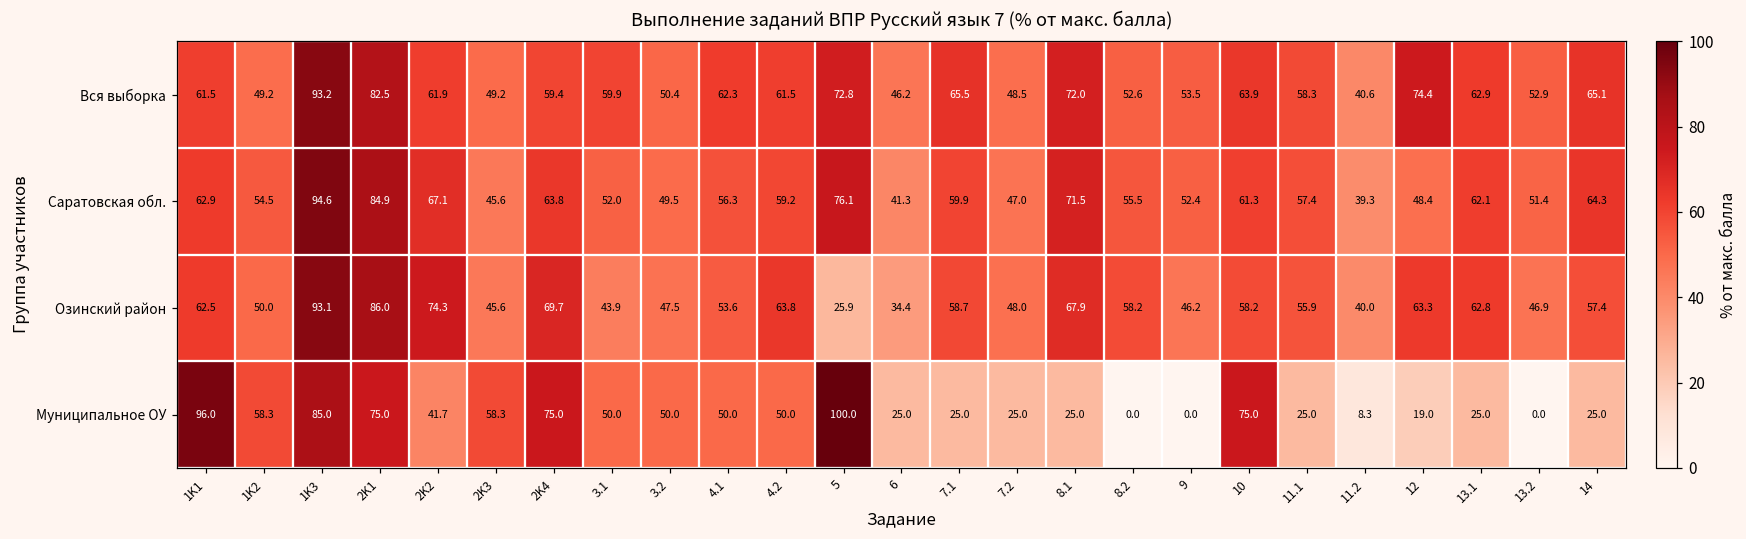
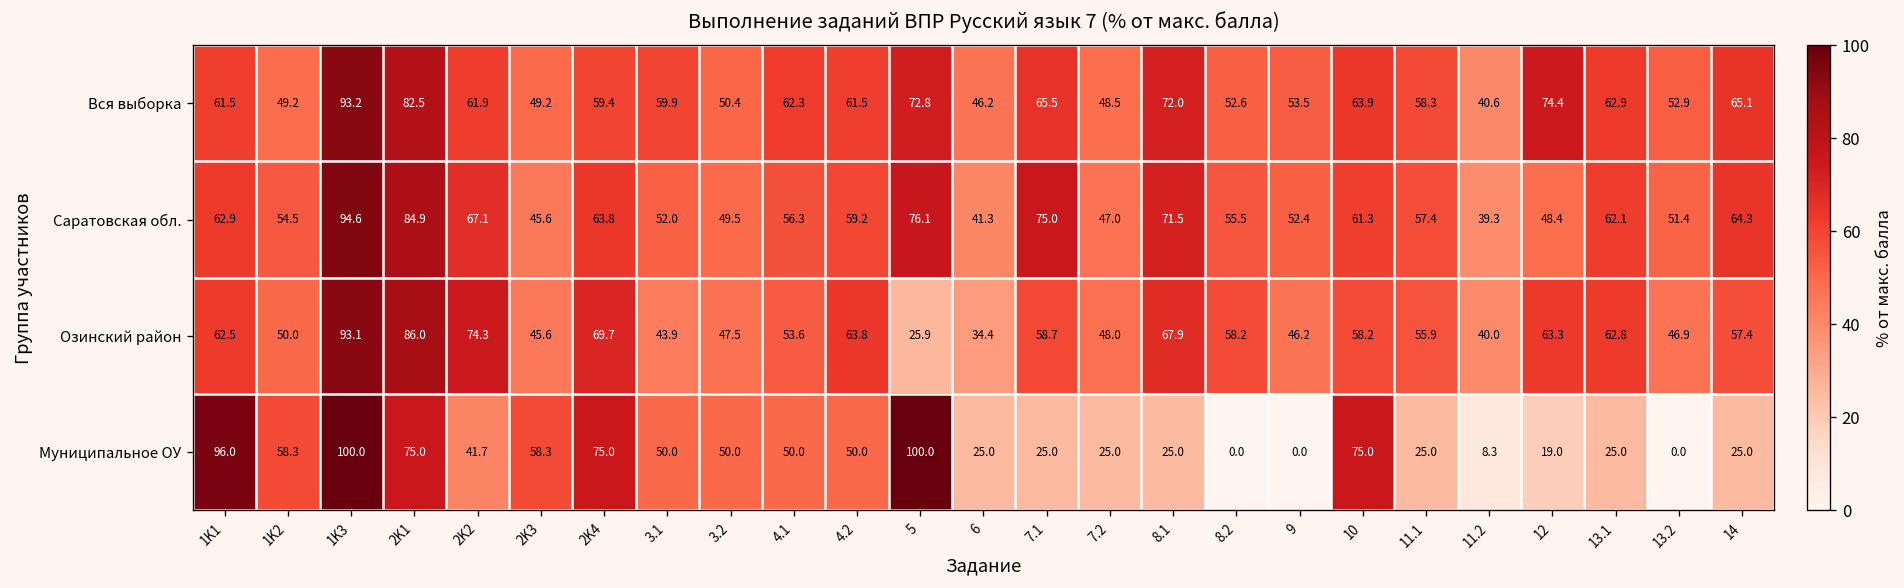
  {
    "Вся выборка": {
      "1K1": 61.5,
      "1K2": 49.2,
      "1K3": 93.2,
      "2K1": 82.5,
      "2K2": 61.9,
      "2K3": 49.2,
      "2K4": 59.4,
      "3.1": 59.9,
      "3.2": 50.4,
      "4.1": 62.3,
      "4.2": 61.5,
      "5": 72.8,
      "6": 46.2,
      "7.1": 65.5,
      "7.2": 48.5,
      "8.1": 72.0,
      "8.2": 52.6,
      "9": 53.5,
      "10": 63.9,
      "11.1": 58.3,
      "11.2": 40.6,
      "12": 74.4,
      "13.1": 62.9,
      "13.2": 52.9,
      "14": 65.1
    },
    "Саратовская обл.": {
      "1K1": 62.9,
      "1K2": 54.5,
      "1K3": 94.6,
      "2K1": 84.9,
      "2K2": 67.1,
      "2K3": 45.6,
      "2K4": 63.8,
      "3.1": 52.0,
      "3.2": 49.5,
      "4.1": 56.3,
      "4.2": 59.2,
      "5": 76.1,
      "6": 41.3,
-     "7.1": 59.9,
+     "7.1": 75.0,
      "7.2": 47.0,
      "8.1": 71.5,
      "8.2": 55.5,
      "9": 52.4,
      "10": 61.3,
      "11.1": 57.4,
      "11.2": 39.3,
      "12": 48.4,
      "13.1": 62.1,
      "13.2": 51.4,
      "14": 64.3
    },
    "Озинский район": {
      "1K1": 62.5,
      "1K2": 50.0,
      "1K3": 93.1,
      "2K1": 86.0,
      "2K2": 74.3,
      "2K3": 45.6,
      "2K4": 69.7,
      "3.1": 43.9,
      "3.2": 47.5,
      "4.1": 53.6,
      "4.2": 63.8,
      "5": 25.9,
      "6": 34.4,
      "7.1": 58.7,
      "7.2": 48.0,
      "8.1": 67.9,
      "8.2": 58.2,
      "9": 46.2,
      "10": 58.2,
      "11.1": 55.9,
      "11.2": 40.0,
      "12": 63.3,
      "13.1": 62.8,
      "13.2": 46.9,
      "14": 57.4
    },
    "Муниципальное ОУ": {
      "1K1": 96.0,
      "1K2": 58.3,
-     "1K3": 85.0,
+     "1K3": 100.0,
      "2K1": 75.0,
      "2K2": 41.7,
      "2K3": 58.3,
      "2K4": 75.0,
      "3.1": 50.0,
      "3.2": 50.0,
      "4.1": 50.0,
      "4.2": 50.0,
      "5": 100.0,
      "6": 25.0,
      "7.1": 25.0,
      "7.2": 25.0,
      "8.1": 25.0,
      "8.2": 0.0,
      "9": 0.0,
      "10": 75.0,
      "11.1": 25.0,
      "11.2": 8.3,
      "12": 19.0,
      "13.1": 25.0,
      "13.2": 0.0,
      "14": 25.0
    }
  }
